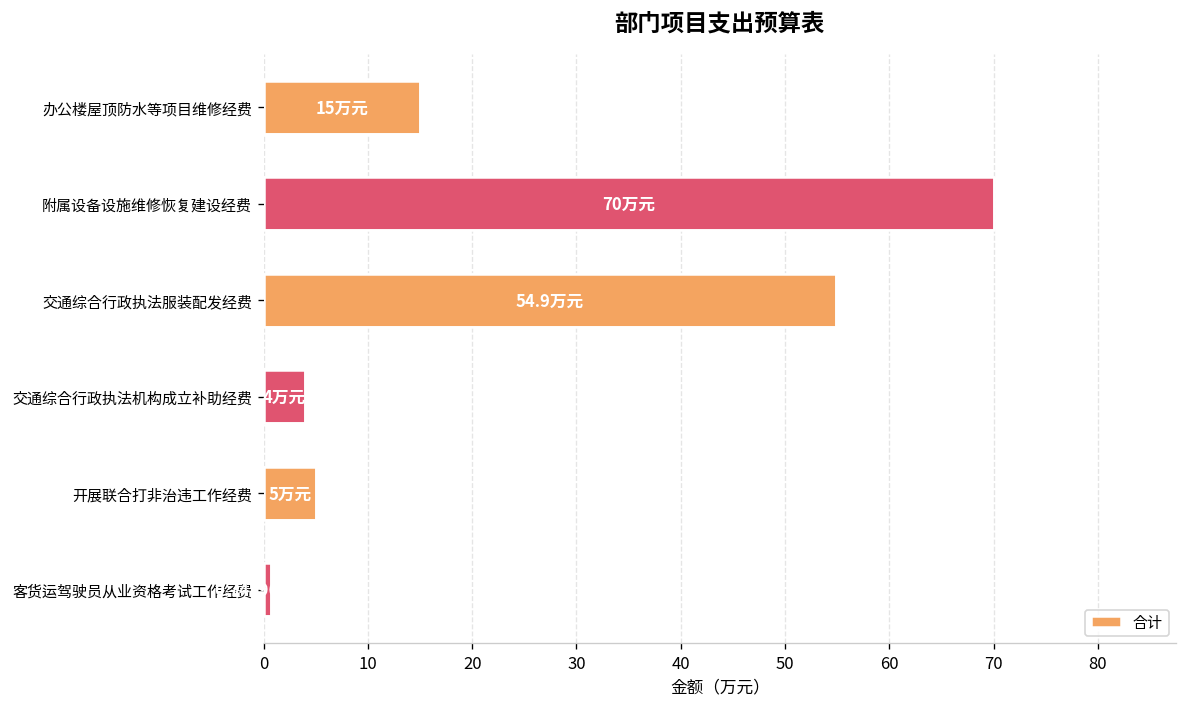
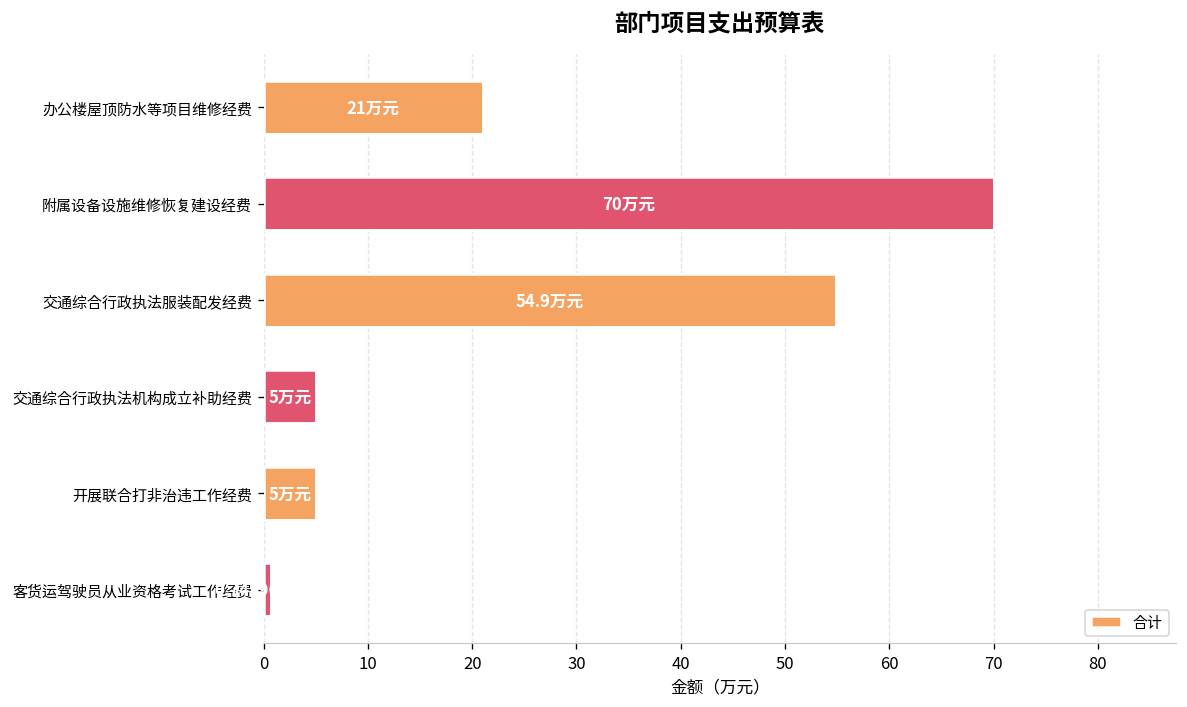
  {
-   "办公楼屋顶防水等项目维修经费": 15,
+   "办公楼屋顶防水等项目维修经费": 21,
    "附属设备设施维修恢复建设经费": 70,
    "交通综合行政执法服装配发经费": 54.9,
-   "交通综合行政执法机构成立补助经费": 4,
+   "交通综合行政执法机构成立补助经费": 5,
    "开展联合打非治违工作经费": 5
  }
